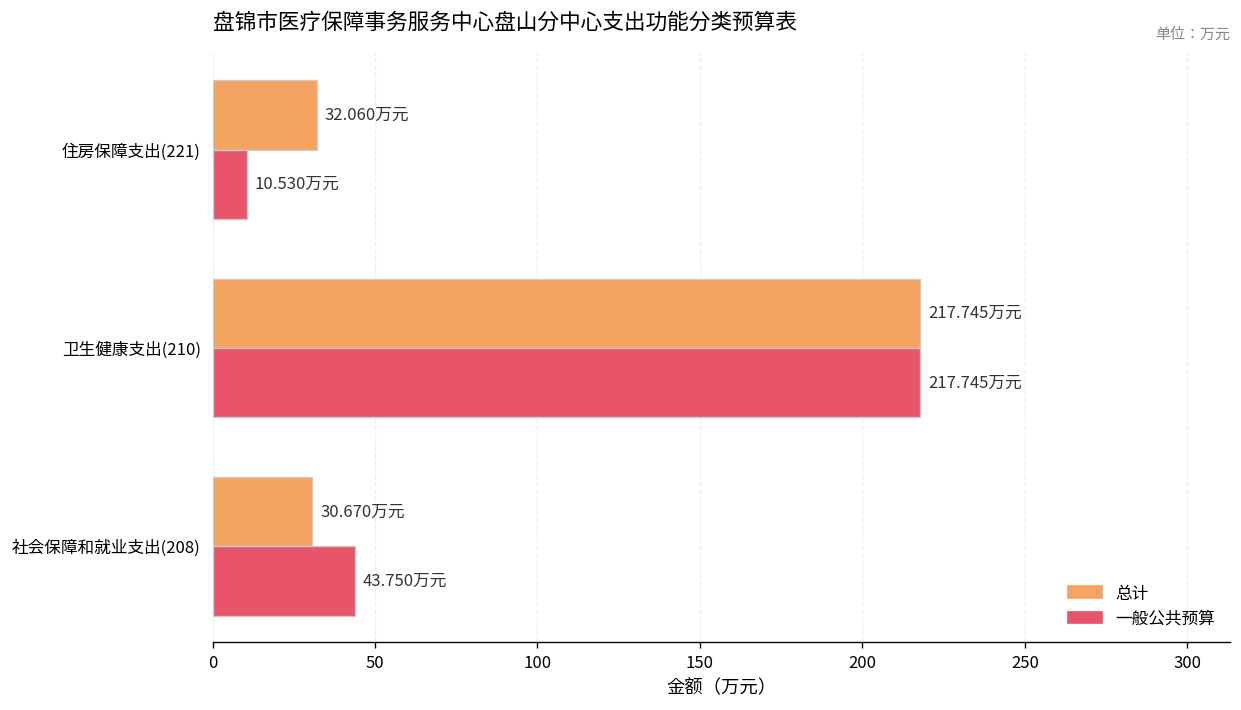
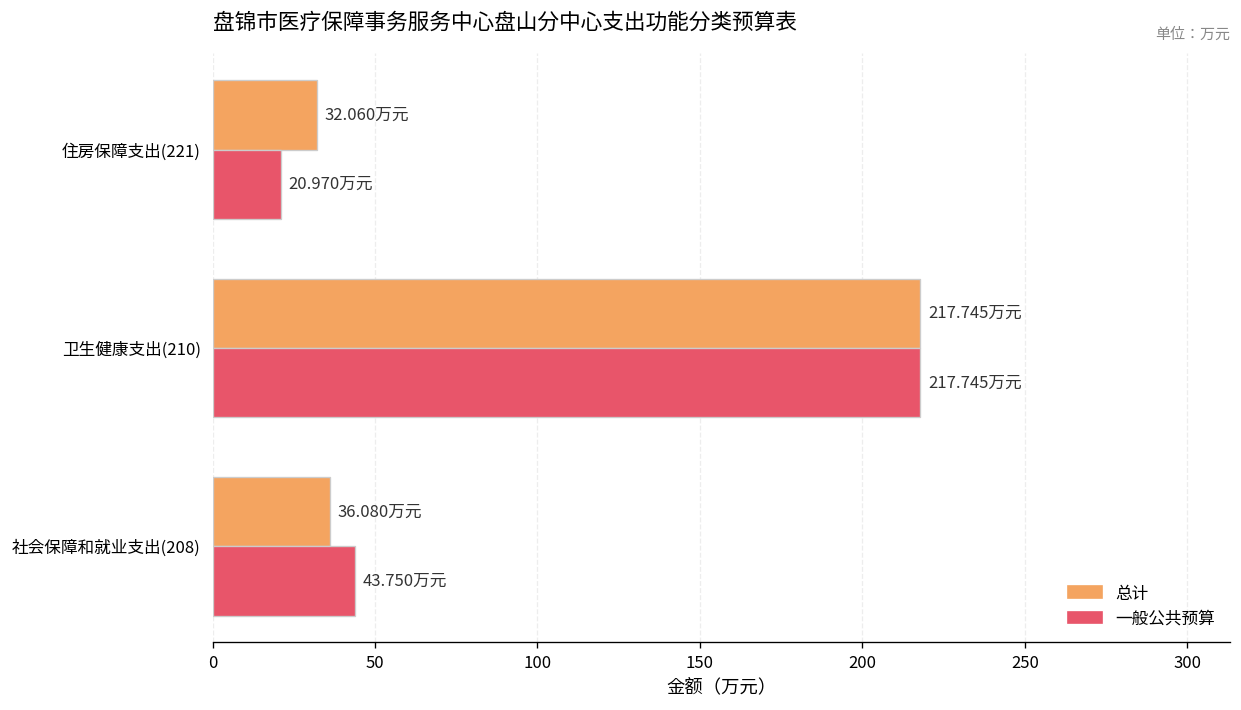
  {
    "总计": {
      "住房保障支出(221)": 32.060,
      "卫生健康支出(210)": 217.745,
-     "社会保障和就业支出(208)": 30.670
+     "社会保障和就业支出(208)": 36.080
    },
    "一般公共预算": {
-     "住房保障支出(221)": 10.530,
+     "住房保障支出(221)": 20.970,
      "卫生健康支出(210)": 217.745,
      "社会保障和就业支出(208)": 43.750
    }
  }
